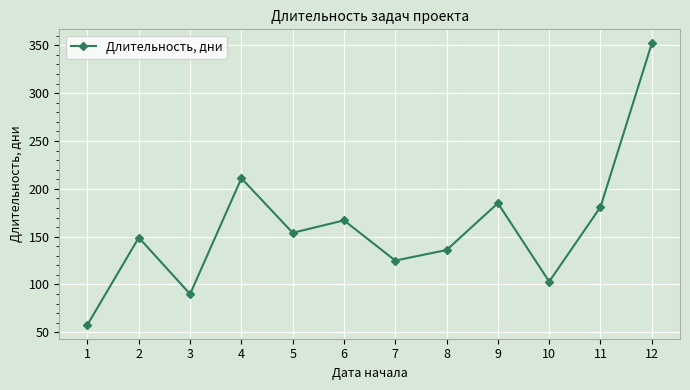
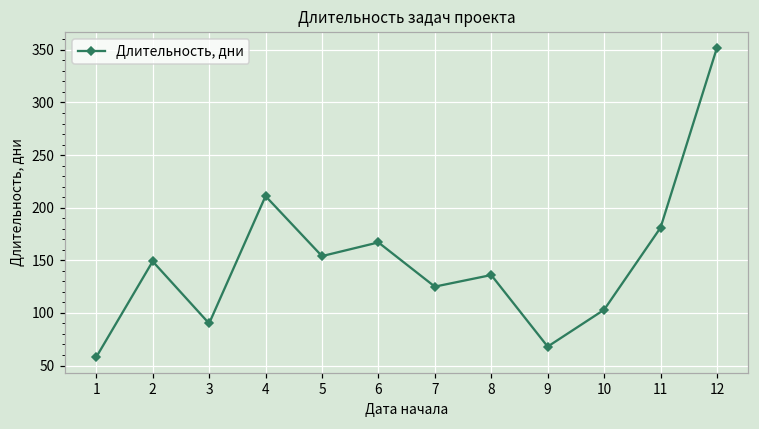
  {
    "1": 60,
    "2": 150,
    "3": 90,
    "4": 210,
    "5": 150,
    "6": 170,
    "7": 130,
    "8": 140,
-   "9": 190,
+   "9": 70,
    "10": 100,
    "11": 180,
    "12": 350
  }
